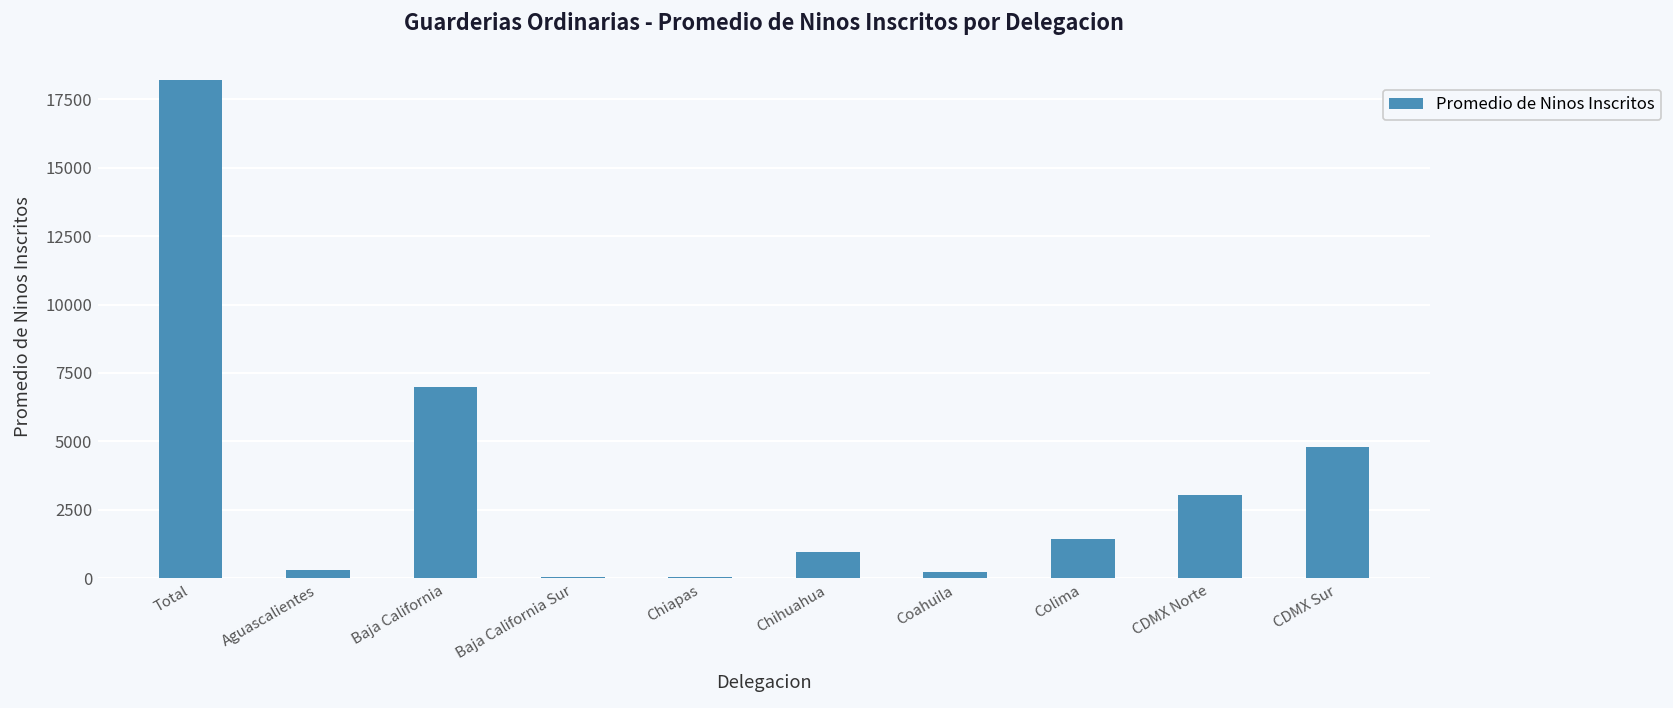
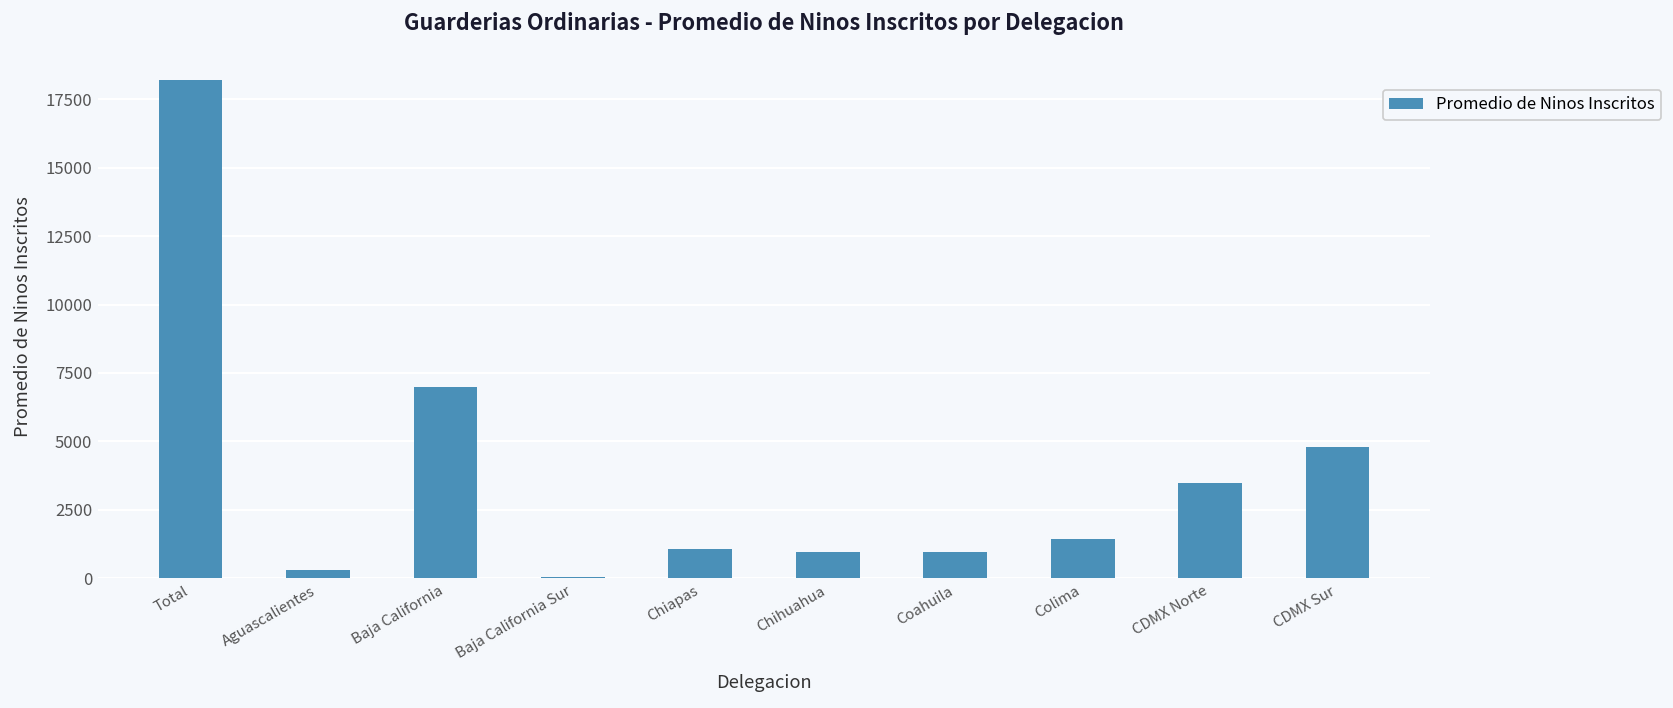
  {
    "Total": 18200,
    "Aguascalientes": 300,
    "Baja California": 7000,
-   "Chiapas": 100,
+   "Chiapas": 1100,
    "Chihuahua": 1000,
-   "Coahuila": 200,
+   "Coahuila": 900,
    "Colima": 1500,
-   "CDMX Norte": 3100,
+   "CDMX Norte": 3500,
    "CDMX Sur": 4800
  }
